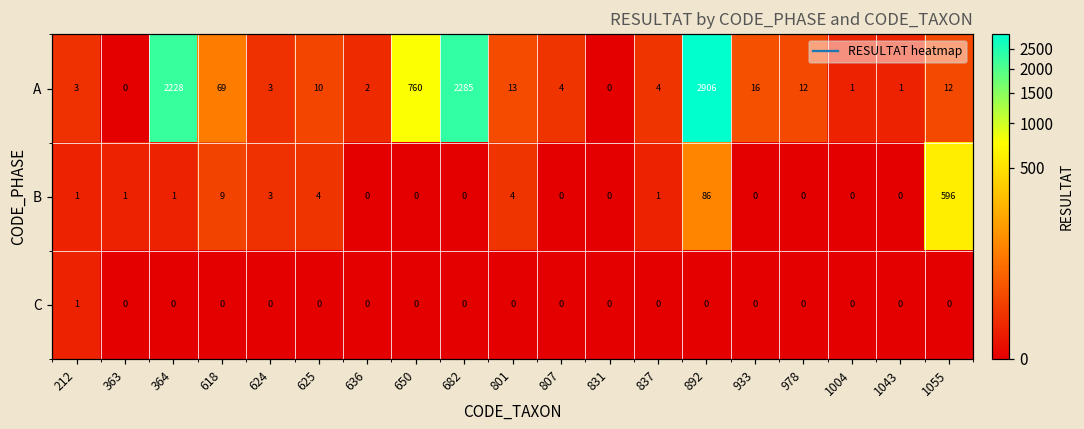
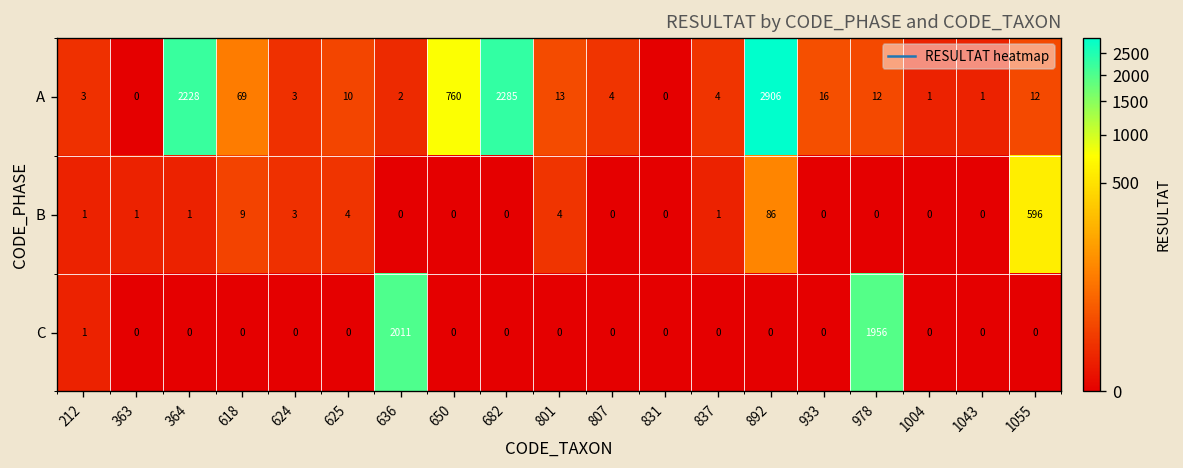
  {
    "A": {
      "212": 3,
      "363": 0,
      "364": 2228,
      "618": 69,
      "624": 3,
      "625": 10,
      "636": 2,
      "650": 760,
      "682": 2285,
      "801": 13,
      "807": 4,
      "831": 0,
      "837": 4,
      "892": 2906,
      "933": 16,
      "978": 12,
      "1004": 1,
      "1043": 1,
      "1055": 12
    },
    "B": {
      "212": 1,
      "363": 1,
      "364": 1,
      "618": 9,
      "624": 3,
      "625": 4,
      "636": 0,
      "650": 0,
      "682": 0,
      "801": 4,
      "807": 0,
      "831": 0,
      "837": 1,
      "892": 86,
      "933": 0,
      "978": 0,
      "1004": 0,
      "1043": 0,
      "1055": 596
    },
    "C": {
      "212": 1,
      "363": 0,
      "364": 0,
      "618": 0,
      "624": 0,
      "625": 0,
-     "636": 0,
+     "636": 2011,
      "650": 0,
      "682": 0,
      "801": 0,
      "807": 0,
      "831": 0,
      "837": 0,
      "892": 0,
      "933": 0,
-     "978": 0,
+     "978": 1956,
      "1004": 0,
      "1043": 0,
      "1055": 0
    }
  }
